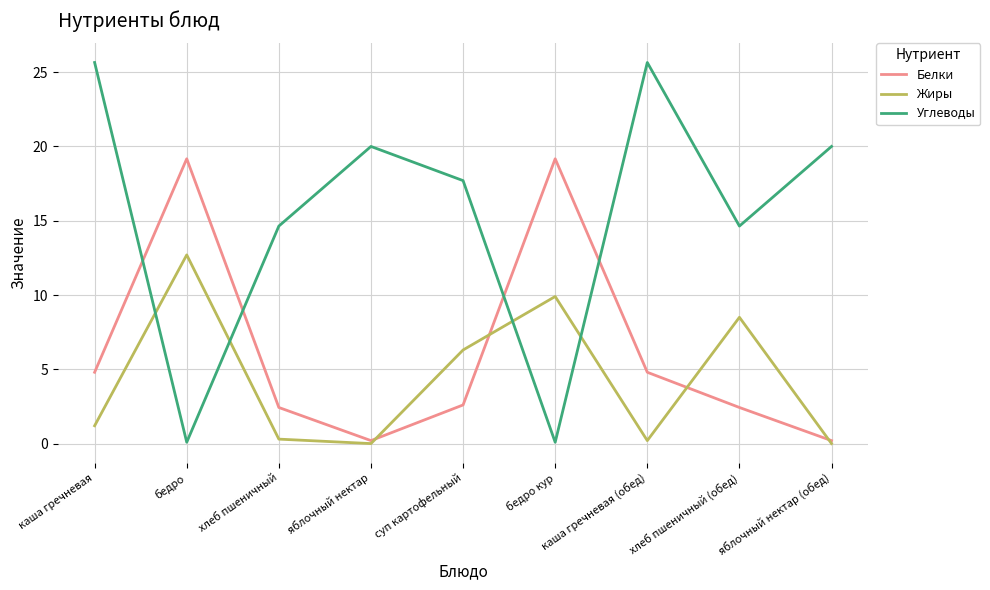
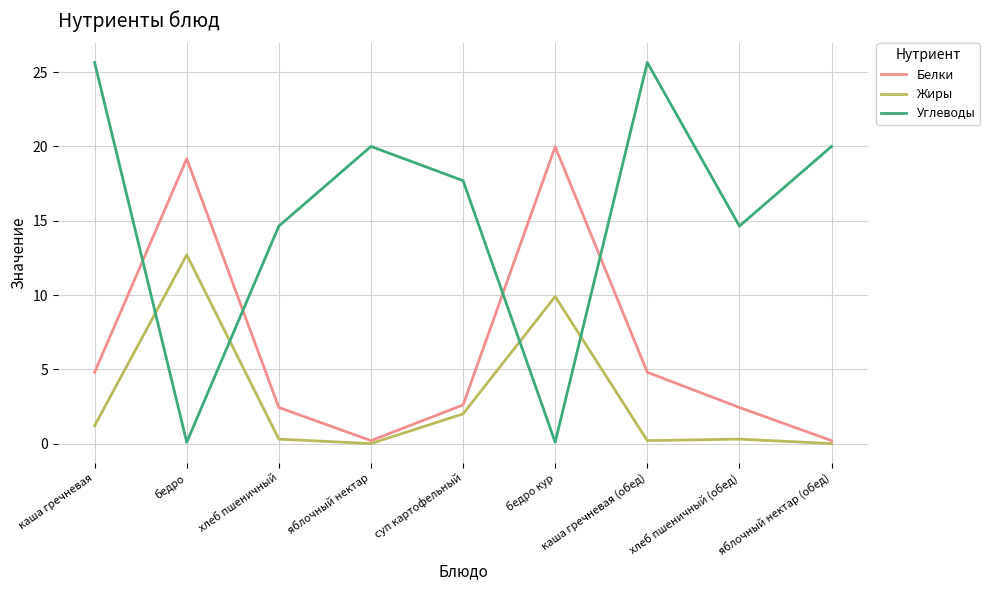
  {
    "Белки": {
      "каша гречневая": 4.8,
      "бедро": 19.2,
      "хлеб пшеничный": 2.4,
      "яблочный нектар": 0.2,
      "суп картофельный": 2.6,
-     "бедро кур": 19.2,
+     "бедро кур": 20.0,
      "каша гречневая (обед)": 4.8,
      "хлеб пшеничный (обед)": 2.4,
      "яблочный нектар (обед)": 0.2
    },
    "Жиры": {
      "каша гречневая": 1.2,
      "бедро": 12.7,
      "хлеб пшеничный": 0.3,
      "яблочный нектар": 0.0,
-     "суп картофельный": 6.3,
+     "суп картофельный": 2.0,
      "бедро кур": 9.9,
      "каша гречневая (обед)": 0.2,
-     "хлеб пшеничный (обед)": 8.5,
+     "хлеб пшеничный (обед)": 0.3,
      "яблочный нектар (обед)": 0.0
    },
    "Углеводы": {
      "каша гречневая": 25.7,
      "бедро": 0.1,
      "хлеб пшеничный": 14.6,
      "яблочный нектар": 20.0,
      "суп картофельный": 17.7,
      "бедро кур": 0.1,
      "каша гречневая (обед)": 25.7,
      "хлеб пшеничный (обед)": 14.6,
      "яблочный нектар (обед)": 20.0
    }
  }
